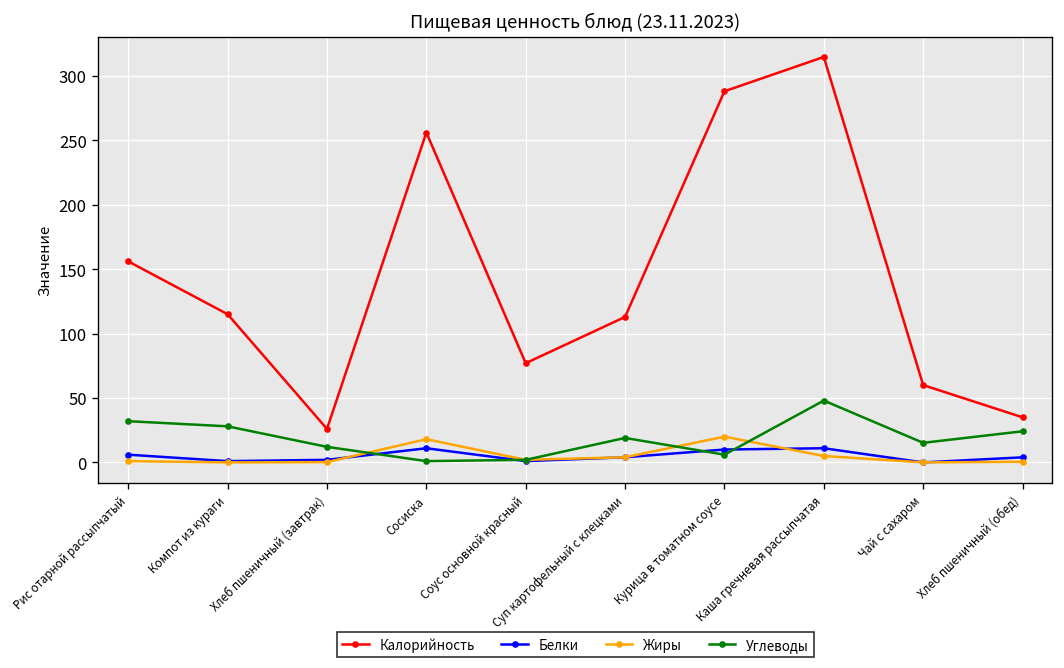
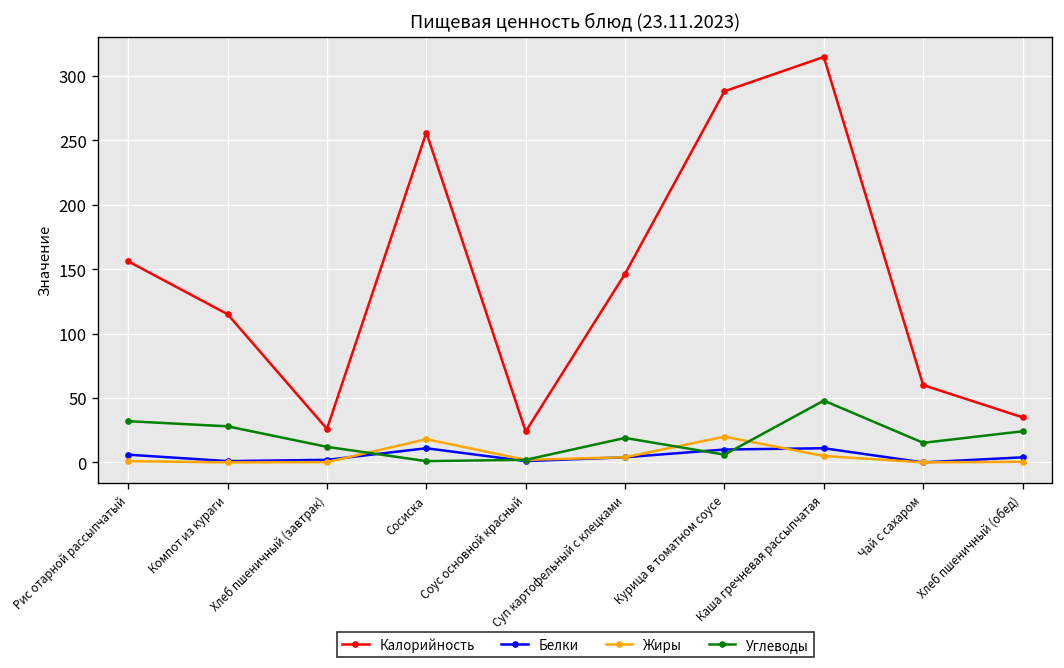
  {
    "Калорийность": {
      "Рис отарной рассыпчатый": 156,
      "Компот из кураги": 115,
      "Хлеб пшеничный (завтрак)": 26,
      "Сосиска": 256,
-     "Соус основной красный": 77,
-     "Суп картофельный с клецками": 113,
+     "Соус основной красный": 24,
+     "Суп картофельный с клецками": 146,
      "Курица в томатном соусе": 288,
      "Каша гречневая рассыпчатая": 315,
      "Чай с сахаром": 60,
      "Хлеб пшеничный (обед)": 35
    },
    "Белки": {
      "Рис отарной рассыпчатый": 6,
      "Сосиска": 11,
      "Курица в томатном соусе": 10,
      "Каша гречневая рассыпчатая": 11,
      "Хлеб пшеничный (обед)": 4
    },
    "Жиры": {
      "Рис отарной рассыпчатый": 1,
      "Сосиска": 18,
      "Курица в томатном соусе": 20,
      "Каша гречневая рассыпчатая": 5,
      "Хлеб пшеничный (обед)": 1
    },
    "Углеводы": {
      "Рис отарной рассыпчатый": 32,
      "Компот из кураги": 28,
      "Хлеб пшеничный (завтрак)": 12,
      "Сосиска": 1,
      "Суп картофельный с клецками": 19,
      "Курица в томатном соусе": 6,
      "Каша гречневая рассыпчатая": 48,
      "Чай с сахаром": 15,
      "Хлеб пшеничный (обед)": 24
    }
  }
